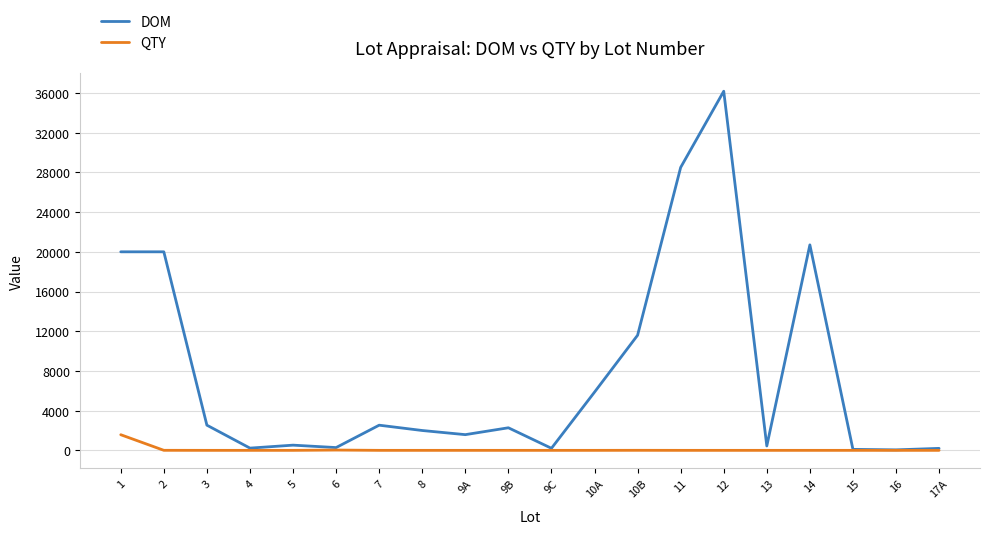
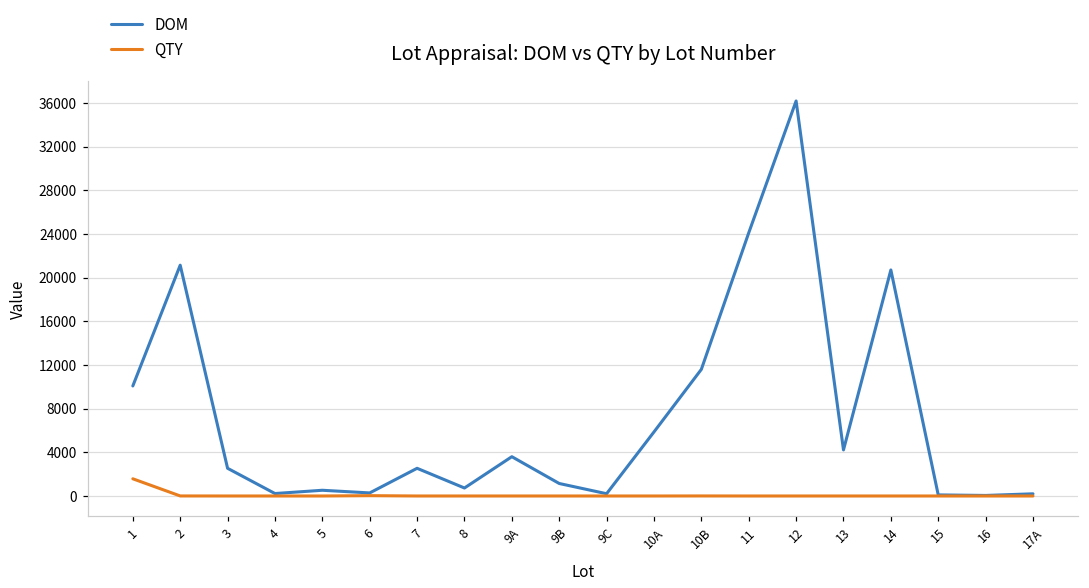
  {
    "DOM": {
-     "1": 20000,
-     "2": 20000,
+     "1": 10000,
+     "2": 21000,
      "3": 3000,
      "5": 1000,
      "7": 3000,
-     "8": 2000,
-     "9A": 2000,
-     "9B": 2000,
+     "8": 1000,
+     "9A": 4000,
+     "9B": 1000,
      "10A": 6000,
      "10B": 12000,
-     "11": 29000,
+     "11": 24000,
      "12": 36000,
-     "13": 0,
+     "13": 4000,
      "14": 21000
    },
    "QTY": {
      "1": 2000,
      "2": 0,
      "3": 0,
      "5": 0,
      "7": 0,
      "8": 0,
      "9A": 0,
      "9B": 0,
      "10A": 0,
      "10B": 0,
      "11": 0,
      "12": 0,
      "13": 0,
      "14": 0
    }
  }
